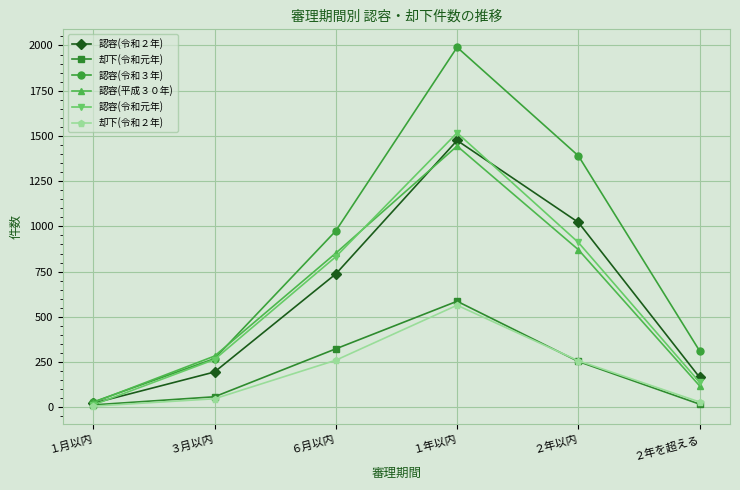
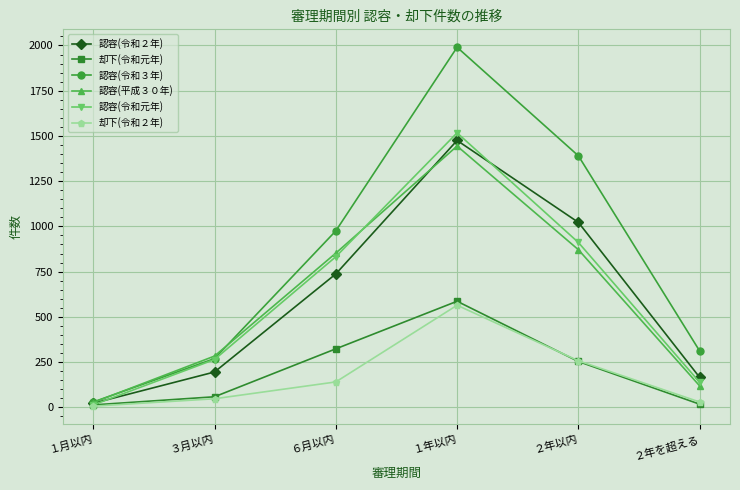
  {
    "却下(令和２年)": {
-     "６月以内": 260,
+     "６月以内": 140,
      "１年以内": 560
    }
  }
